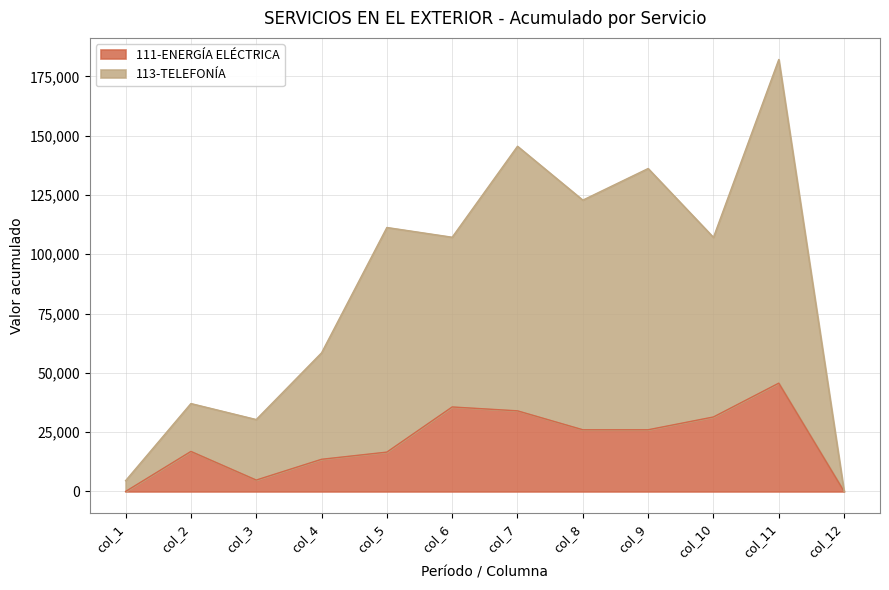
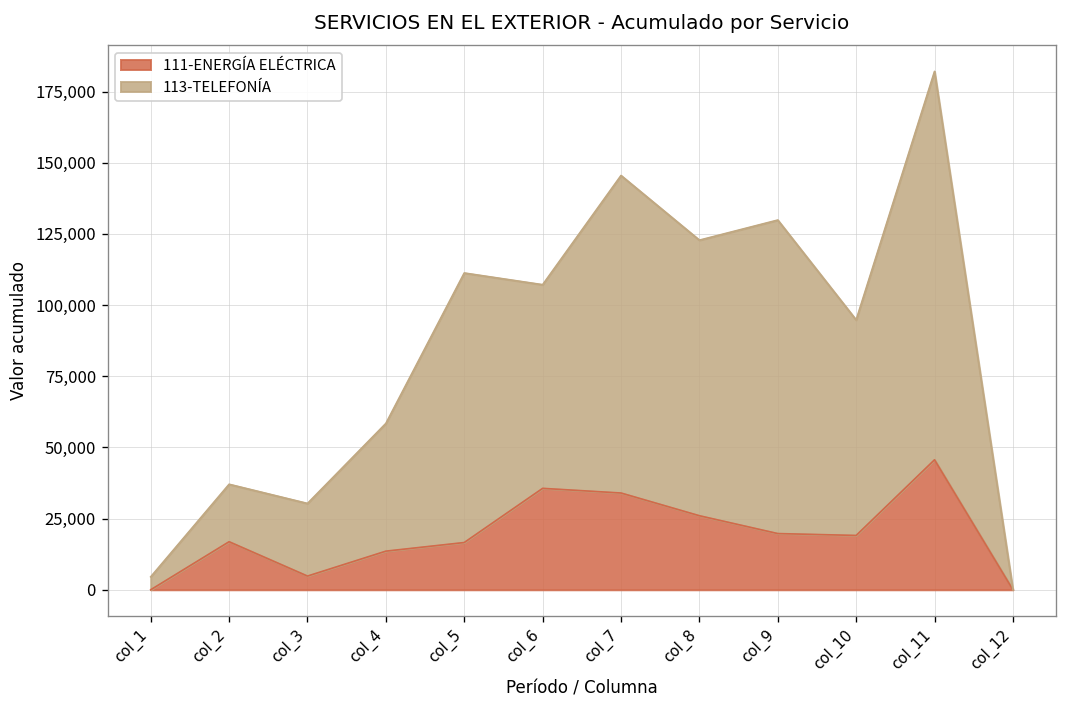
  {
    "111-ENERGÍA ELÉCTRICA": {
      "col_1": "0",
      "col_2": "17,000",
      "col_3": "5,000",
      "col_4": "14,000",
      "col_5": "17,000",
      "col_6": "36,000",
      "col_7": "34,000",
      "col_8": "26,000",
-     "col_9": "26,000",
-     "col_10": "31,000",
+     "col_9": "20,000",
+     "col_10": "19,000",
      "col_11": "46,000"
    },
    "113-TELEFONÍA": {
      "col_1": "5,000",
      "col_2": "20,000",
      "col_3": "26,000",
      "col_4": "45,000",
      "col_5": "95,000",
      "col_6": "72,000",
      "col_7": "112,000",
      "col_8": "97,000",
      "col_9": "110,000",
      "col_10": "76,000",
      "col_11": "136,000"
    }
  }
